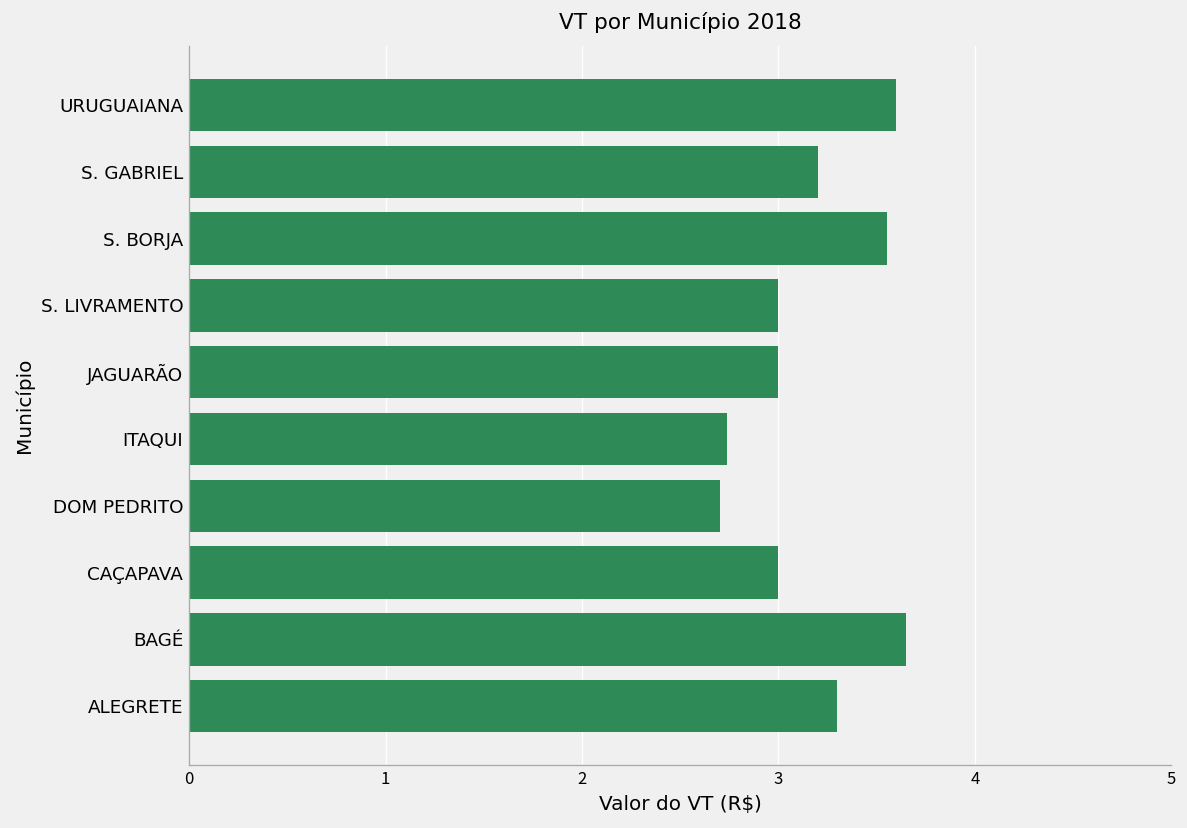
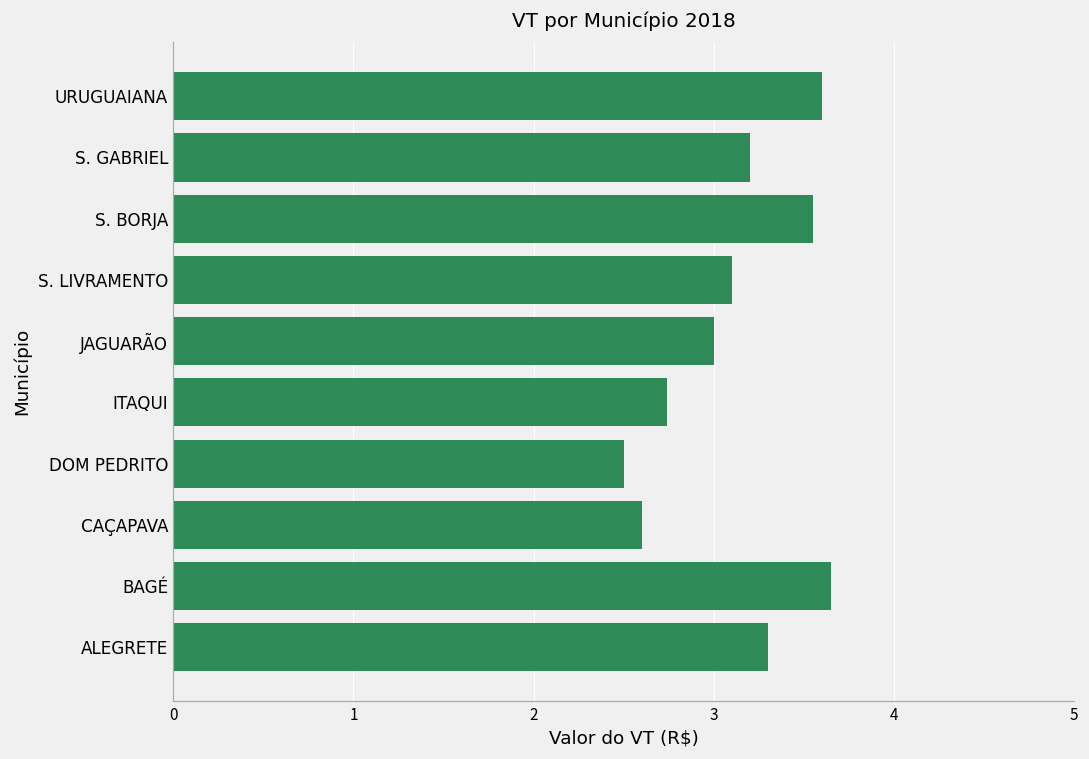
  {
    "URUGUAIANA": 3.6,
    "S. GABRIEL": 3.2,
    "S. BORJA": 3.55,
-   "S. LIVRAMENTO": 3.0,
+   "S. LIVRAMENTO": 3.1,
    "JAGUARÃO": 3.0,
    "ITAQUI": 2.74,
-   "DOM PEDRITO": 2.7,
-   "CAÇAPAVA": 3.0,
+   "DOM PEDRITO": 2.5,
+   "CAÇAPAVA": 2.6,
    "BAGÉ": 3.65,
    "ALEGRETE": 3.3
  }
